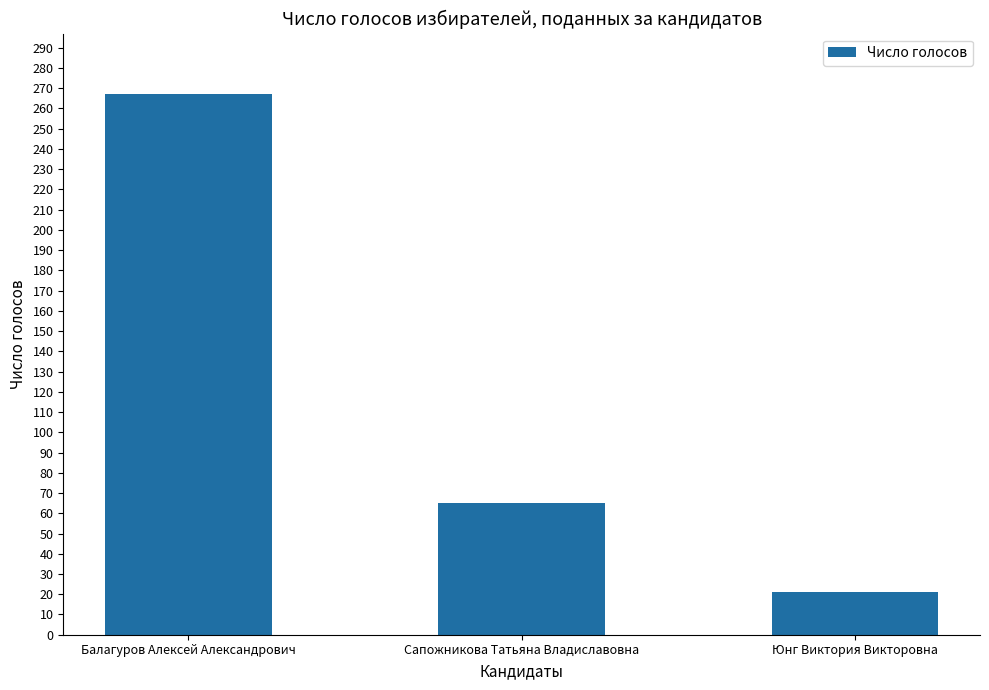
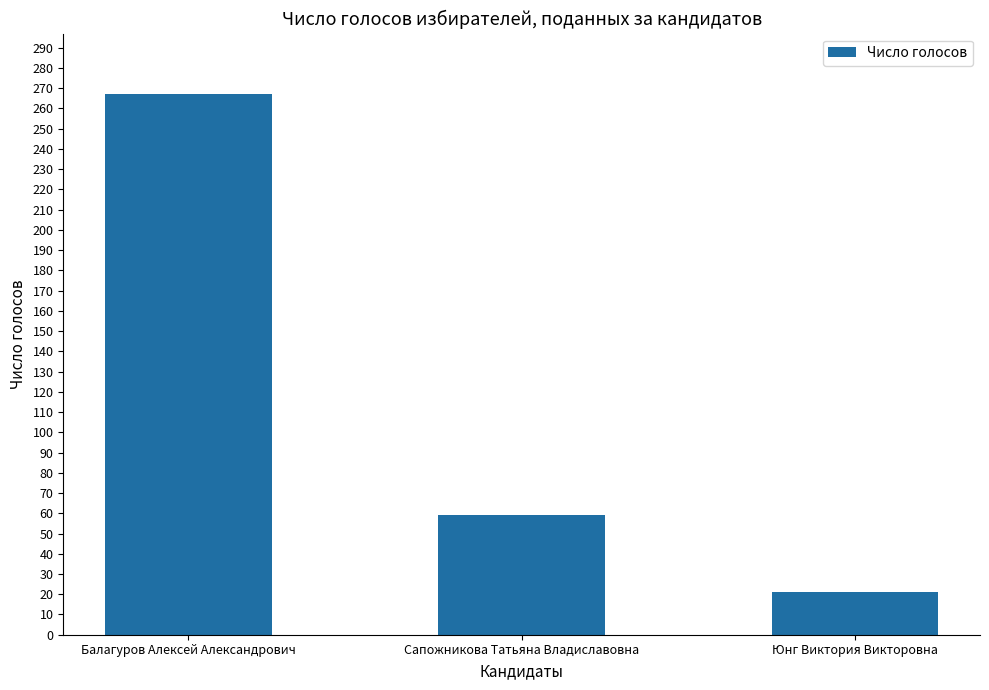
  {
    "Балагуров Алексей Александрович": 267,
-   "Сапожникова Татьяна Владиславовна": 65,
+   "Сапожникова Татьяна Владиславовна": 59,
    "Юнг Виктория Викторовна": 21
  }
